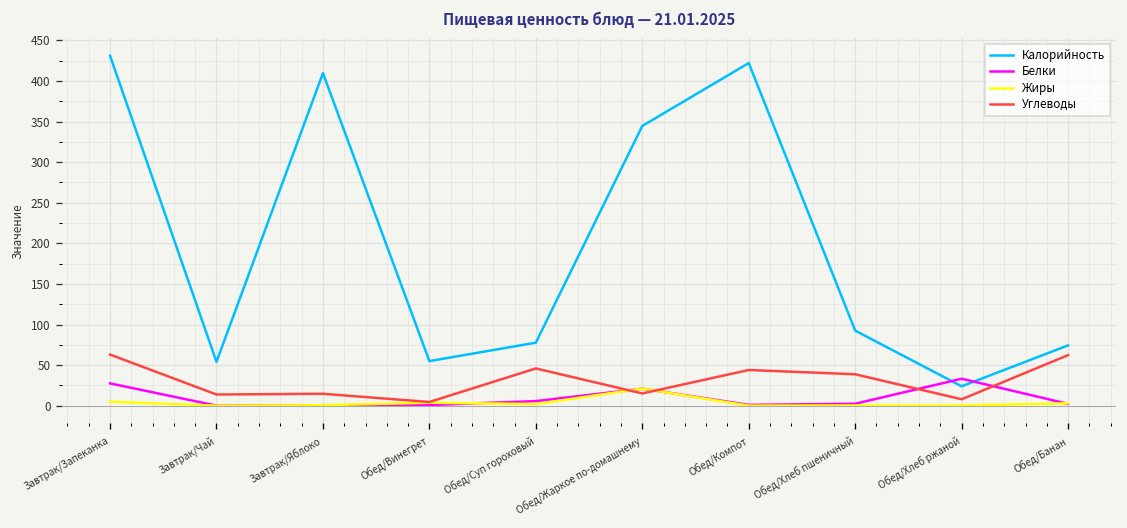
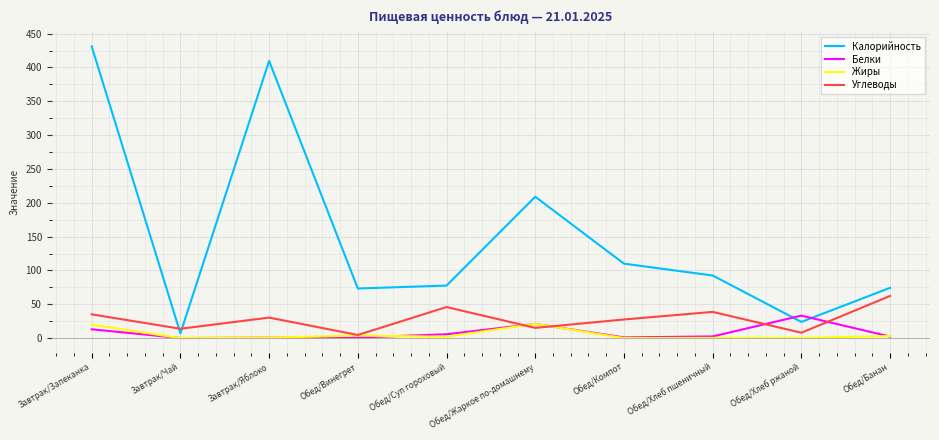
  {
    "Калорийность": {
      "Завтрак/Запеканка": 430,
-     "Завтрак/Чай": 50,
+     "Завтрак/Чай": 10,
      "Завтрак/Яблоко": 410,
-     "Обед/Винегрет": 50,
+     "Обед/Винегрет": 70,
      "Обед/Суп гороховый": 80,
-     "Обед/Жаркое по-домашнему": 340,
-     "Обед/Компот": 420,
+     "Обед/Жаркое по-домашнему": 210,
+     "Обед/Компот": 110,
      "Обед/Хлеб пшеничный": 90,
      "Обед/Хлеб ржаной": 20,
      "Обед/Банан": 70
    },
    "Белки": {
-     "Завтрак/Запеканка": 30,
+     "Завтрак/Запеканка": 10,
      "Обед/Хлеб ржаной": 30
    },
    "Жиры": {
-     "Завтрак/Запеканка": 0,
+     "Завтрак/Запеканка": 20,
      "Обед/Хлеб ржаной": 0
    },
    "Углеводы": {
-     "Завтрак/Запеканка": 60,
+     "Завтрак/Запеканка": 40,
      "Завтрак/Чай": 10,
-     "Завтрак/Яблоко": 10,
+     "Завтрак/Яблоко": 30,
      "Обед/Суп гороховый": 50,
      "Обед/Жаркое по-домашнему": 20,
-     "Обед/Компот": 40,
+     "Обед/Компот": 30,
      "Обед/Хлеб пшеничный": 40,
      "Обед/Хлеб ржаной": 10,
      "Обед/Банан": 60
    }
  }
